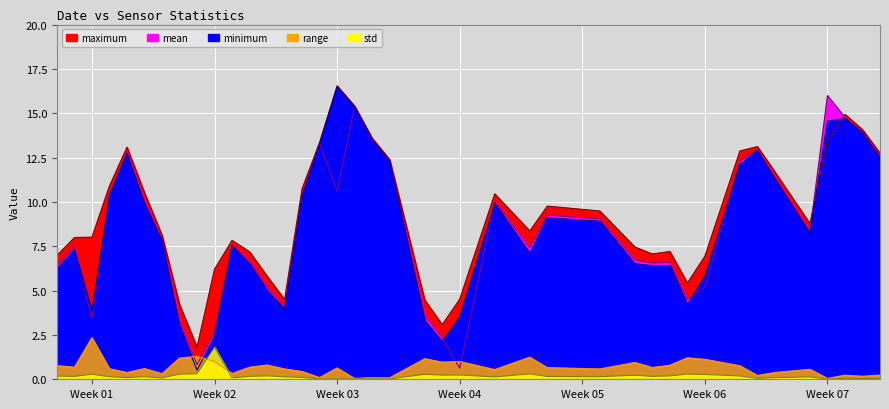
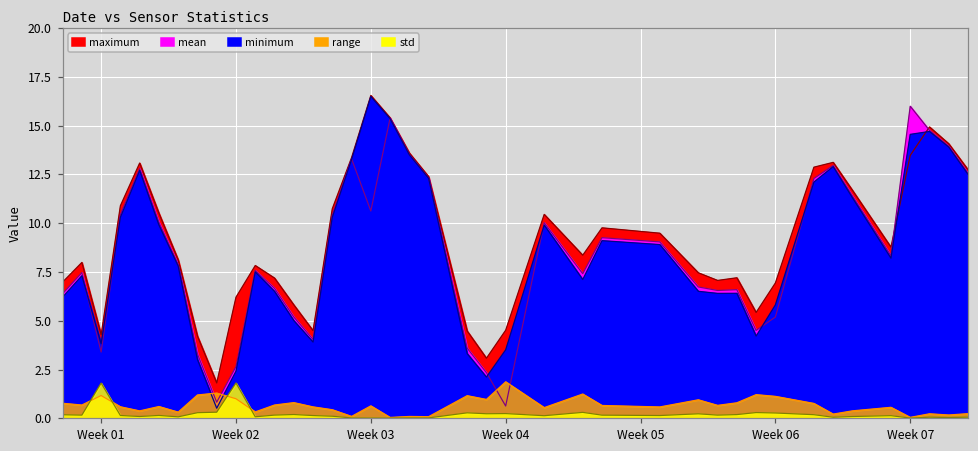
  {
    "maximum": {
-     "Week 01": 8.0,
+     "Week 01": 4.3,
      "Week 02": 6.2,
      "Week 04": 4.5,
      "Week 06": 6.9,
      "Week 07": 13.5
    },
    "mean": {
      "Week 01": 3.4,
      "Week 02": 2.7,
      "Week 03": 10.6,
      "Week 04": 0.6,
      "Week 06": 5.2,
      "Week 07": 16.0
    },
    "minimum": {
      "Week 01": 3.8,
      "Week 02": 2.4,
      "Week 04": 3.5,
      "Week 06": 5.8,
      "Week 07": 14.6
    },
    "range": {
-     "Week 01": 2.3,
+     "Week 01": 1.2,
      "Week 02": 1.0,
      "Week 03": 0.6,
-     "Week 04": 1.0,
+     "Week 04": 1.9,
      "Week 06": 1.1
    },
    "std": {
-     "Week 01": 0.3,
+     "Week 01": 1.8,
      "Week 02": 1.8,
      "Week 03": 0.0,
      "Week 04": 0.2,
      "Week 06": 0.3
    }
  }
